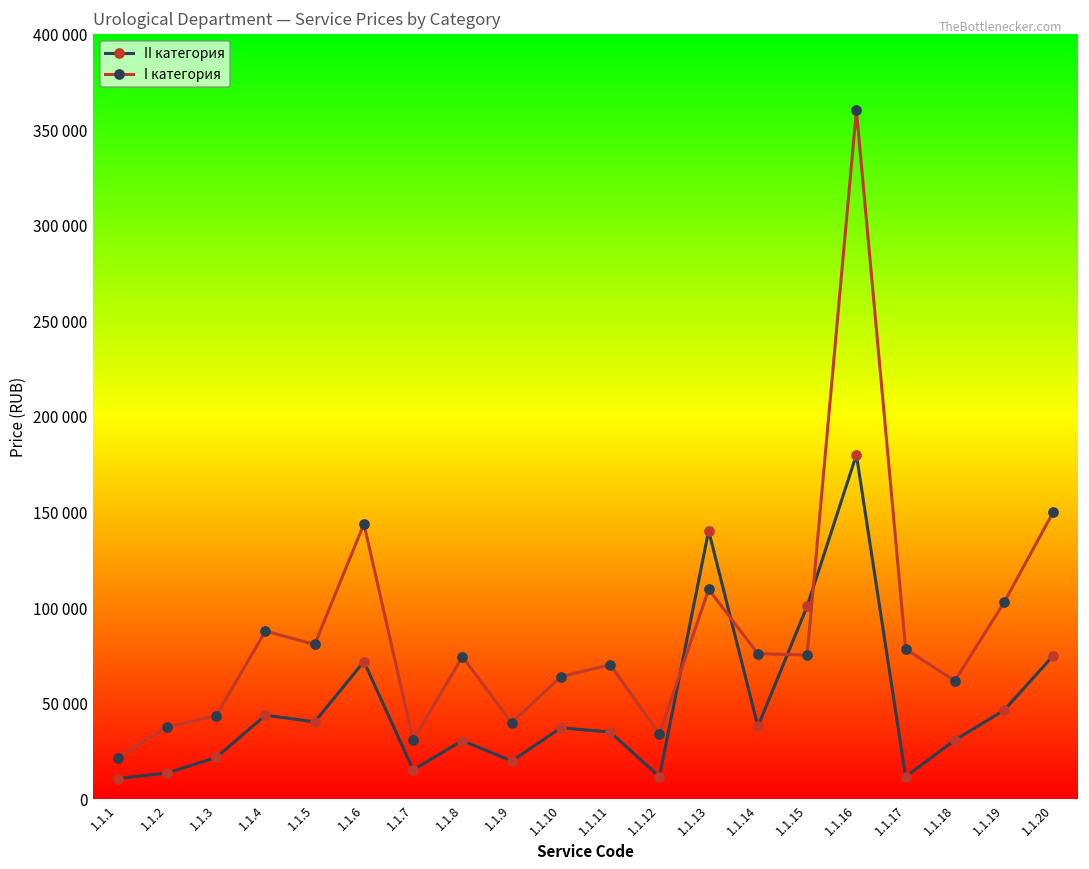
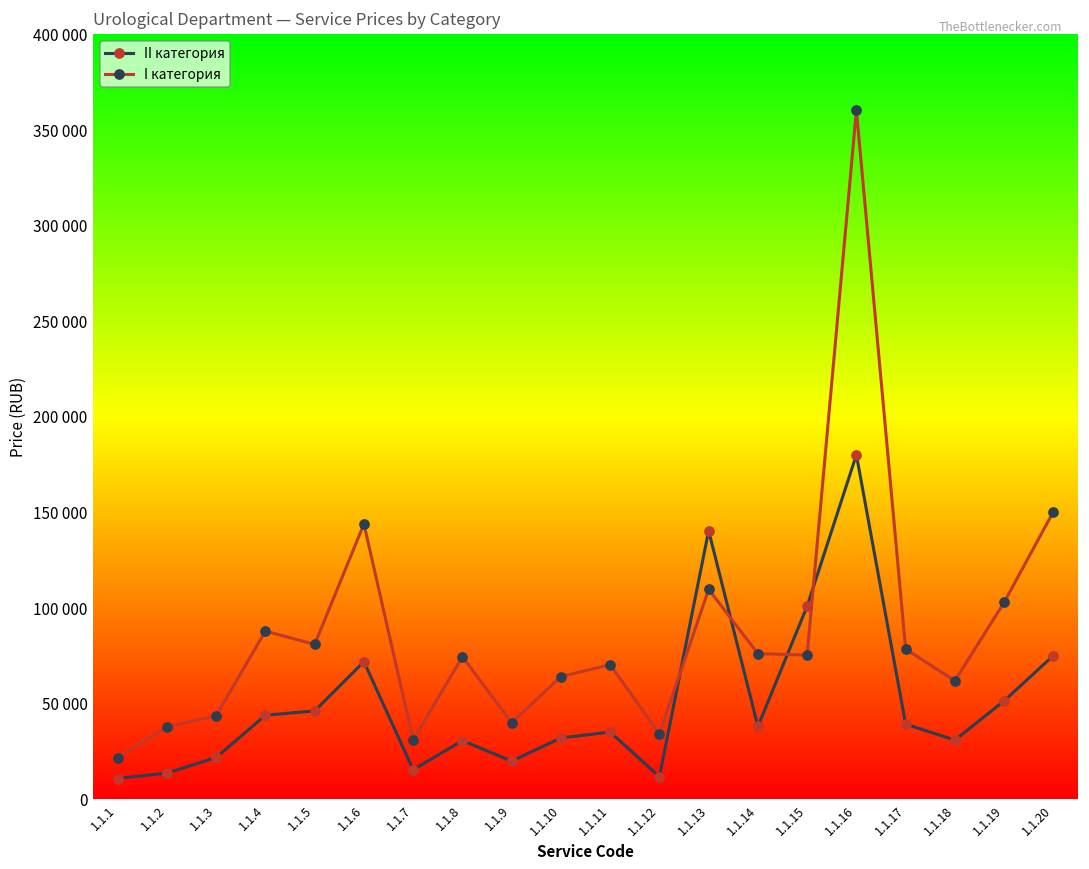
  {
    "II категория": {
      "1.1.1": 11000,
      "1.1.2": 14000,
      "1.1.3": 22000,
      "1.1.4": 44000,
-     "1.1.5": 41000,
+     "1.1.5": 46000,
      "1.1.6": 72000,
      "1.1.7": 16000,
      "1.1.8": 31000,
      "1.1.9": 20000,
-     "1.1.10": 37000,
+     "1.1.10": 32000,
      "1.1.11": 35000,
      "1.1.12": 12000,
      "1.1.13": 140000,
      "1.1.14": 38000,
      "1.1.15": 101000,
      "1.1.16": 180000,
-     "1.1.17": 12000,
+     "1.1.17": 39000,
      "1.1.18": 31000,
-     "1.1.19": 47000,
+     "1.1.19": 52000,
      "1.1.20": 75000
    },
    "I категория": {
      "1.1.1": 22000,
      "1.1.2": 38000,
      "1.1.3": 44000,
      "1.1.4": 88000,
      "1.1.5": 81000,
      "1.1.6": 144000,
      "1.1.7": 31000,
      "1.1.8": 75000,
      "1.1.9": 40000,
      "1.1.10": 64000,
      "1.1.11": 70000,
      "1.1.12": 34000,
      "1.1.13": 110000,
      "1.1.14": 76000,
      "1.1.15": 75000,
      "1.1.16": 360000,
      "1.1.17": 79000,
      "1.1.18": 62000,
      "1.1.19": 103000,
      "1.1.20": 150000
    }
  }
